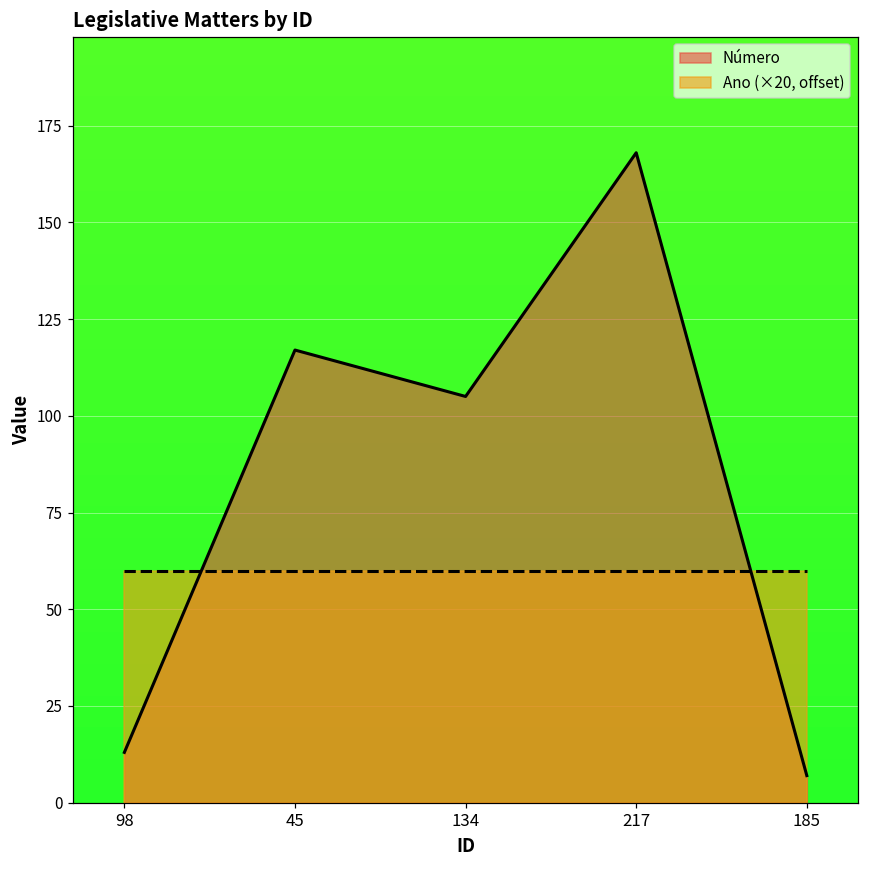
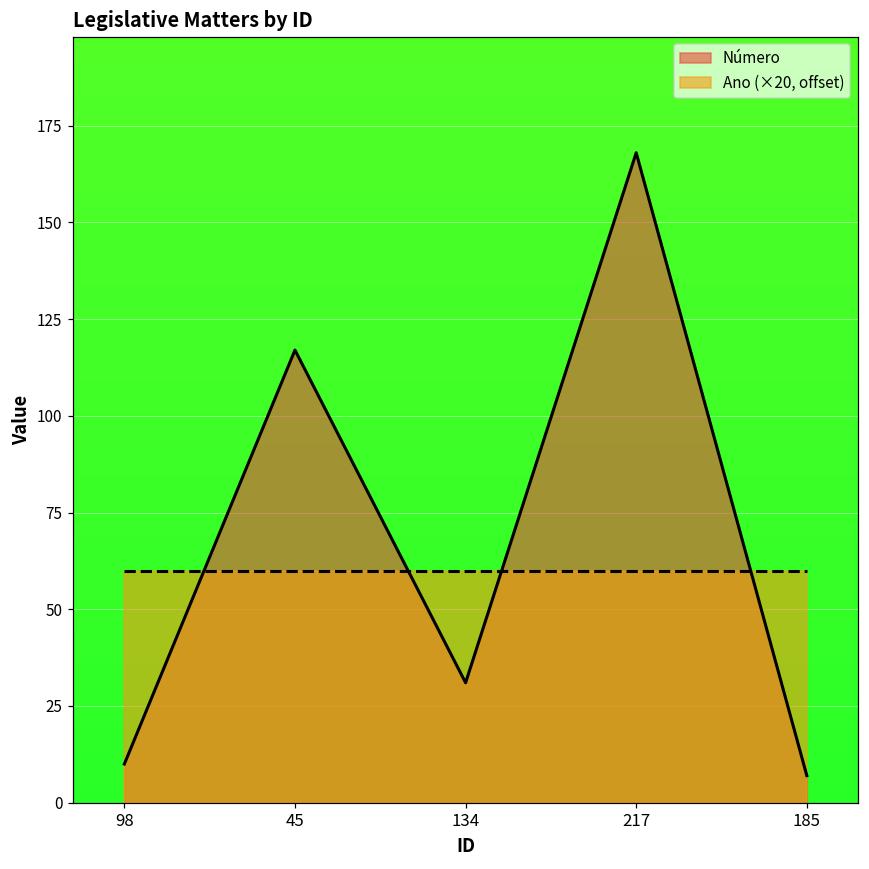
  {
    "Número": {
-     "98": 13,
+     "98": 10,
      "45": 117,
-     "134": 105,
+     "134": 31,
      "217": 168,
      "185": 7
    },
    "Ano (×20, offset)": {
      "98": 60,
      "45": 60,
      "134": 60,
      "217": 60,
      "185": 60
    }
  }
